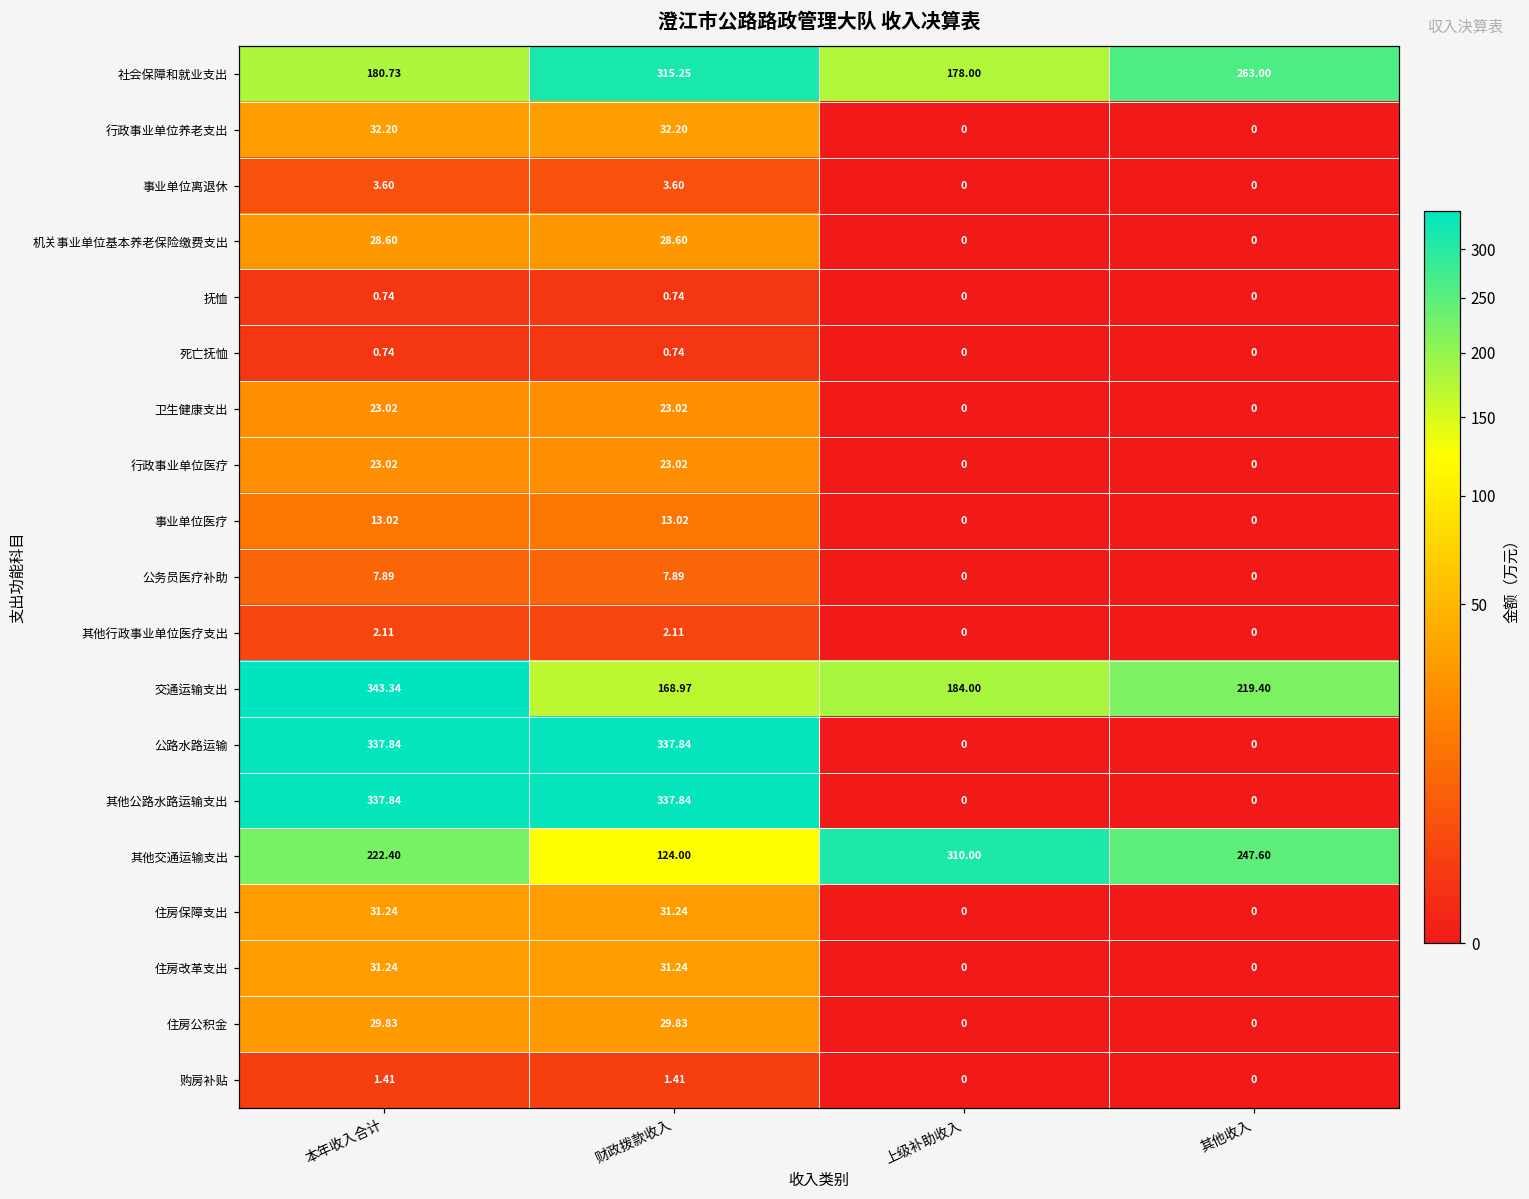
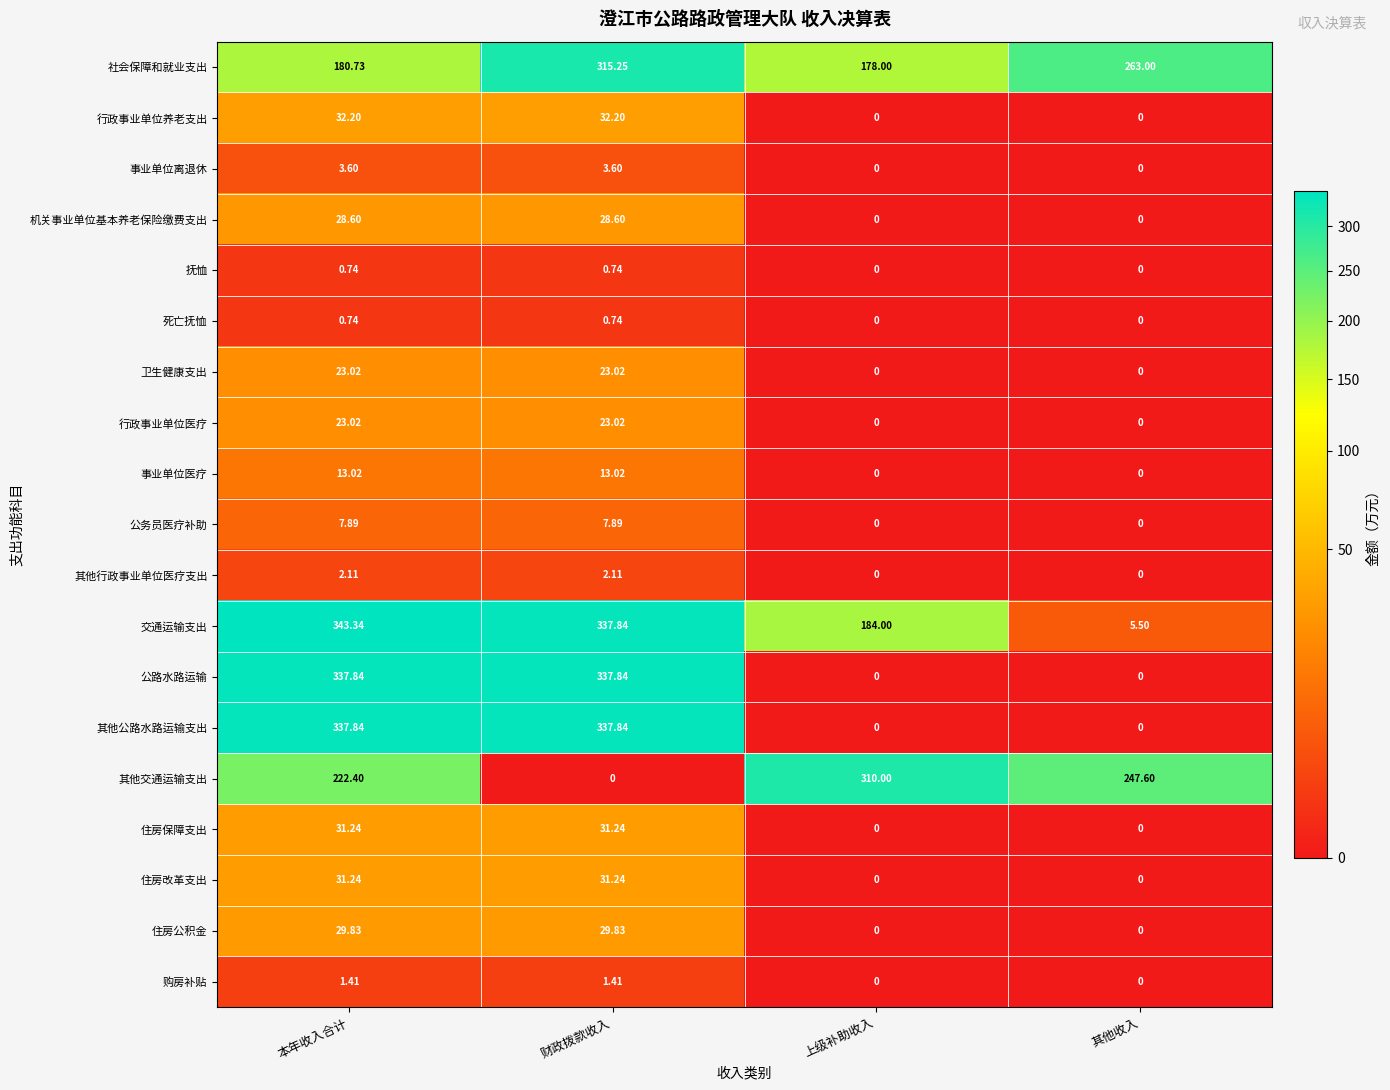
  {
    "社会保障和就业支出": {
      "本年收入合计": 180.73,
      "财政拨款收入": 315.25,
      "上级补助收入": 178.00,
      "其他收入": 263.00
    },
    "行政事业单位养老支出": {
      "本年收入合计": 32.20,
      "财政拨款收入": 32.20,
      "上级补助收入": 0,
      "其他收入": 0
    },
    "事业单位离退休": {
      "本年收入合计": 3.60,
      "财政拨款收入": 3.60,
      "上级补助收入": 0,
      "其他收入": 0
    },
    "机关事业单位基本养老保险缴费支出": {
      "本年收入合计": 28.60,
      "财政拨款收入": 28.60,
      "上级补助收入": 0,
      "其他收入": 0
    },
    "抚恤": {
      "本年收入合计": 0.74,
      "财政拨款收入": 0.74,
      "上级补助收入": 0,
      "其他收入": 0
    },
    "死亡抚恤": {
      "本年收入合计": 0.74,
      "财政拨款收入": 0.74,
      "上级补助收入": 0,
      "其他收入": 0
    },
    "卫生健康支出": {
      "本年收入合计": 23.02,
      "财政拨款收入": 23.02,
      "上级补助收入": 0,
      "其他收入": 0
    },
    "行政事业单位医疗": {
      "本年收入合计": 23.02,
      "财政拨款收入": 23.02,
      "上级补助收入": 0,
      "其他收入": 0
    },
    "事业单位医疗": {
      "本年收入合计": 13.02,
      "财政拨款收入": 13.02,
      "上级补助收入": 0,
      "其他收入": 0
    },
    "公务员医疗补助": {
      "本年收入合计": 7.89,
      "财政拨款收入": 7.89,
      "上级补助收入": 0,
      "其他收入": 0
    },
    "其他行政事业单位医疗支出": {
      "本年收入合计": 2.11,
      "财政拨款收入": 2.11,
      "上级补助收入": 0,
      "其他收入": 0
    },
    "交通运输支出": {
      "本年收入合计": 343.34,
-     "财政拨款收入": 168.97,
+     "财政拨款收入": 337.84,
      "上级补助收入": 184.00,
-     "其他收入": 219.40
+     "其他收入": 5.50
    },
    "公路水路运输": {
      "本年收入合计": 337.84,
      "财政拨款收入": 337.84,
      "上级补助收入": 0,
      "其他收入": 0
    },
    "其他公路水路运输支出": {
      "本年收入合计": 337.84,
      "财政拨款收入": 337.84,
      "上级补助收入": 0,
      "其他收入": 0
    },
    "其他交通运输支出": {
      "本年收入合计": 222.40,
-     "财政拨款收入": 124.00,
+     "财政拨款收入": 0,
      "上级补助收入": 310.00,
      "其他收入": 247.60
    },
    "住房保障支出": {
      "本年收入合计": 31.24,
      "财政拨款收入": 31.24,
      "上级补助收入": 0,
      "其他收入": 0
    },
    "住房改革支出": {
      "本年收入合计": 31.24,
      "财政拨款收入": 31.24,
      "上级补助收入": 0,
      "其他收入": 0
    },
    "住房公积金": {
      "本年收入合计": 29.83,
      "财政拨款收入": 29.83,
      "上级补助收入": 0,
      "其他收入": 0
    },
    "购房补贴": {
      "本年收入合计": 1.41,
      "财政拨款收入": 1.41,
      "上级补助收入": 0,
      "其他收入": 0
    }
  }
